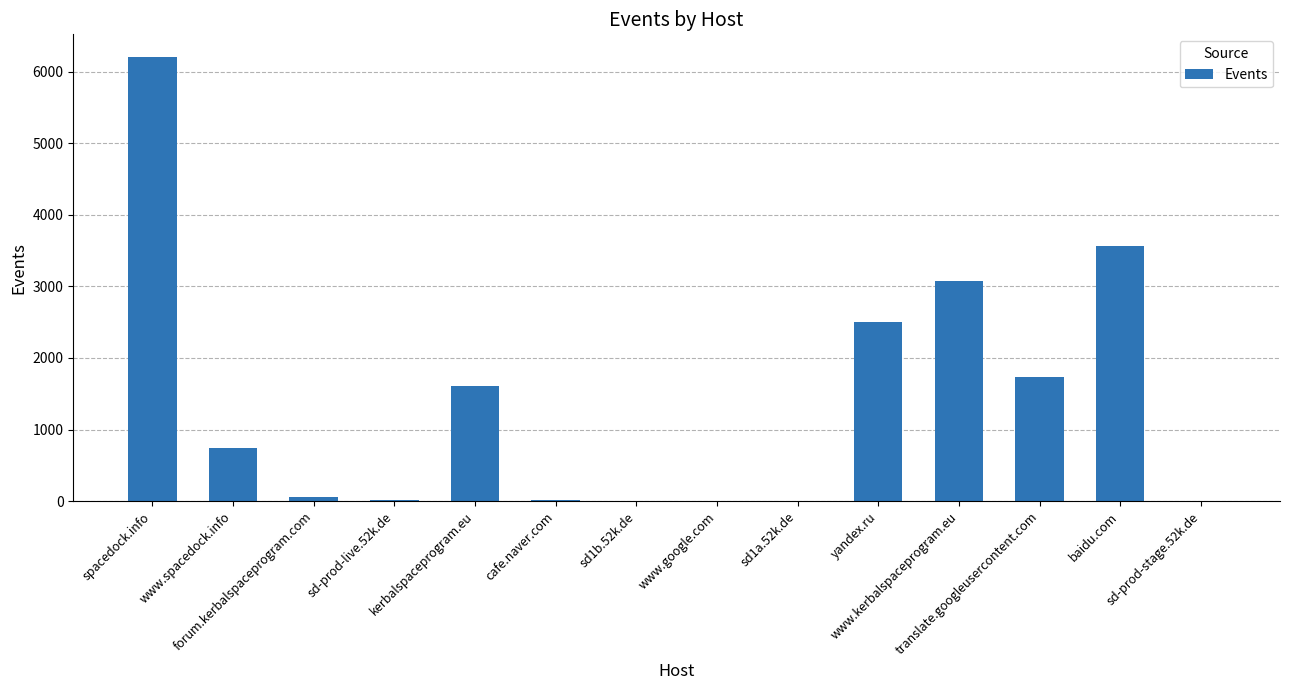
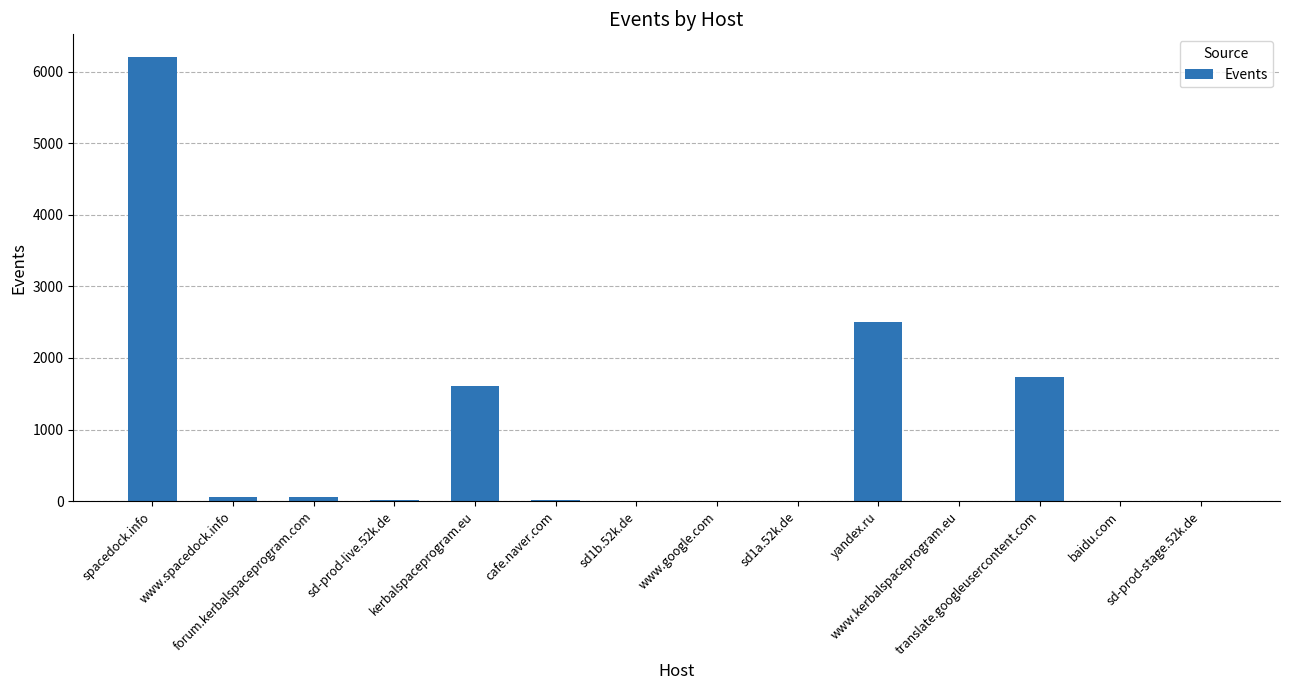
  {
    "spacedock.info": 6200,
-   "www.spacedock.info": 700,
+   "www.spacedock.info": 100,
    "forum.kerbalspaceprogram.com": 100,
    "kerbalspaceprogram.eu": 1600,
    "yandex.ru": 2500,
-   "www.kerbalspaceprogram.eu": 3100,
+   "www.kerbalspaceprogram.eu": 0,
    "translate.googleusercontent.com": 1700,
-   "baidu.com": 3600
+   "baidu.com": 0
  }
